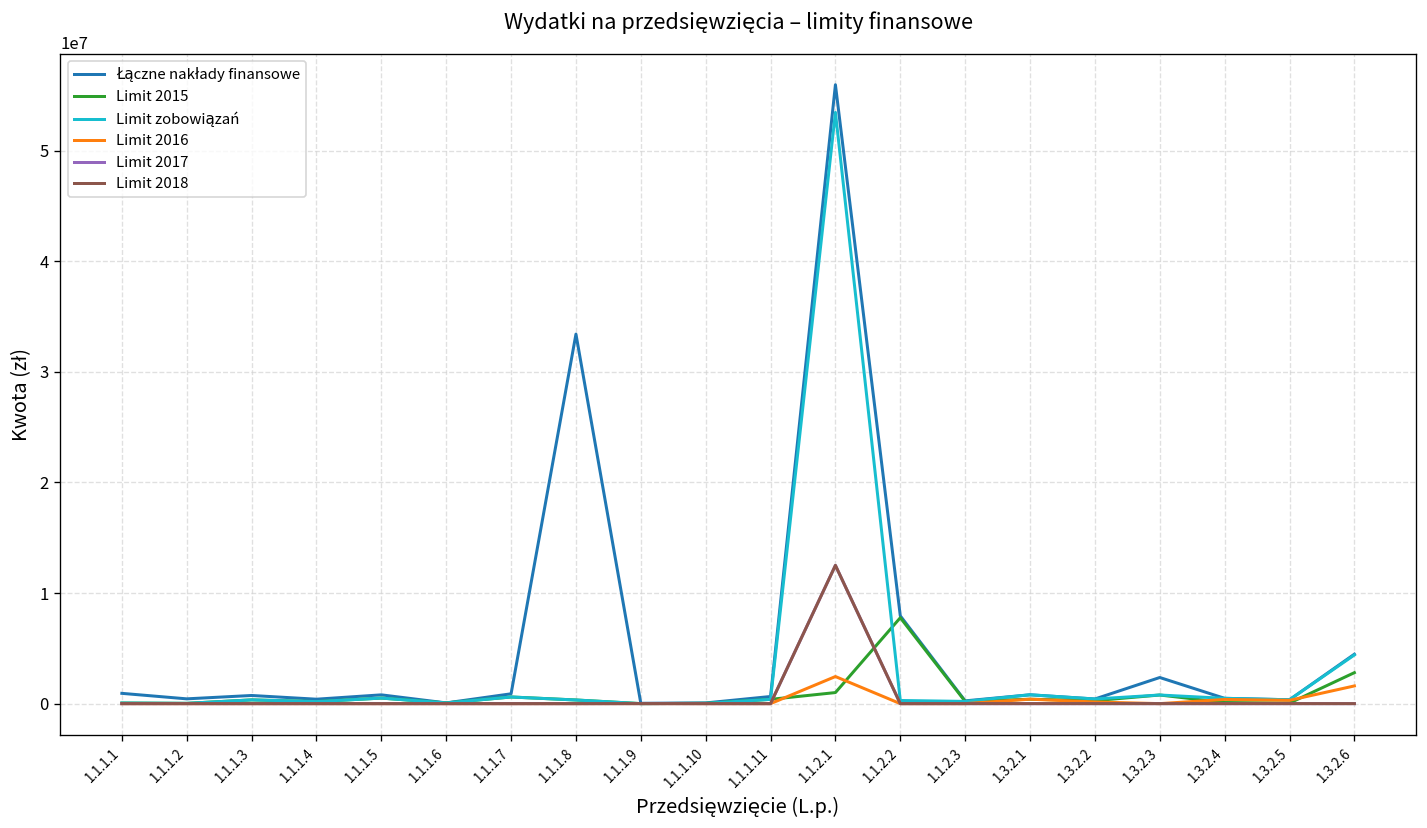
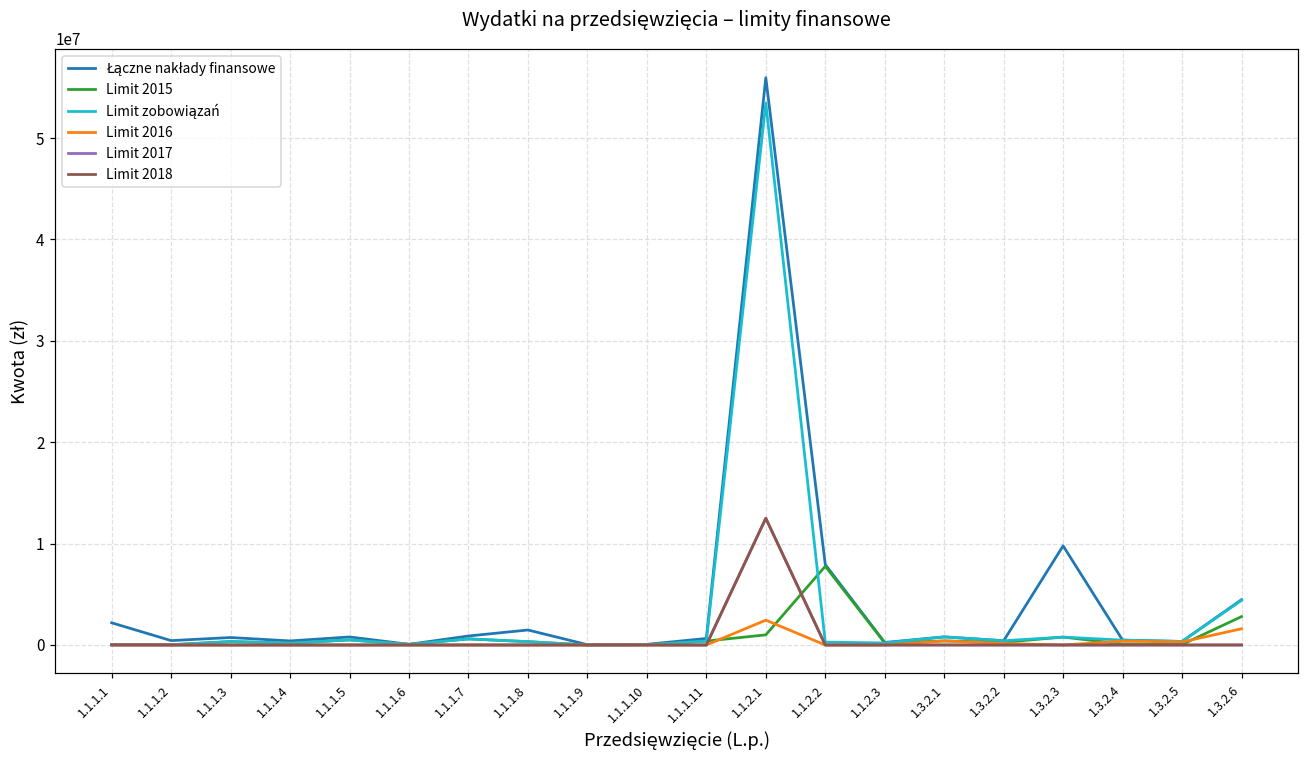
  {
    "Łączne nakłady finansowe": {
-     "1.1.1.1": 1000000,
+     "1.1.1.1": 2000000,
      "1.1.1.2": 0,
      "1.1.1.3": 1000000,
      "1.1.1.5": 1000000,
      "1.1.1.7": 1000000,
-     "1.1.1.8": 33000000,
+     "1.1.1.8": 1000000,
      "1.1.2.1": 56000000,
-     "1.3.2.3": 2000000
+     "1.3.2.3": 10000000
    },
    "Limit 2015": {
      "1.1.2.1": 1000000,
      "1.3.2.6": 3000000
    },
    "Limit zobowiązań": {
      "1.1.2.1": 53000000,
      "1.1.2.2": 0
    },
    "Limit 2016": {
      "1.1.2.1": 2000000,
      "1.3.2.6": 2000000
    },
    "Limit 2018": {
      "1.1.2.1": 13000000,
      "1.3.2.1": 0,
      "1.3.2.6": 0
    }
  }
